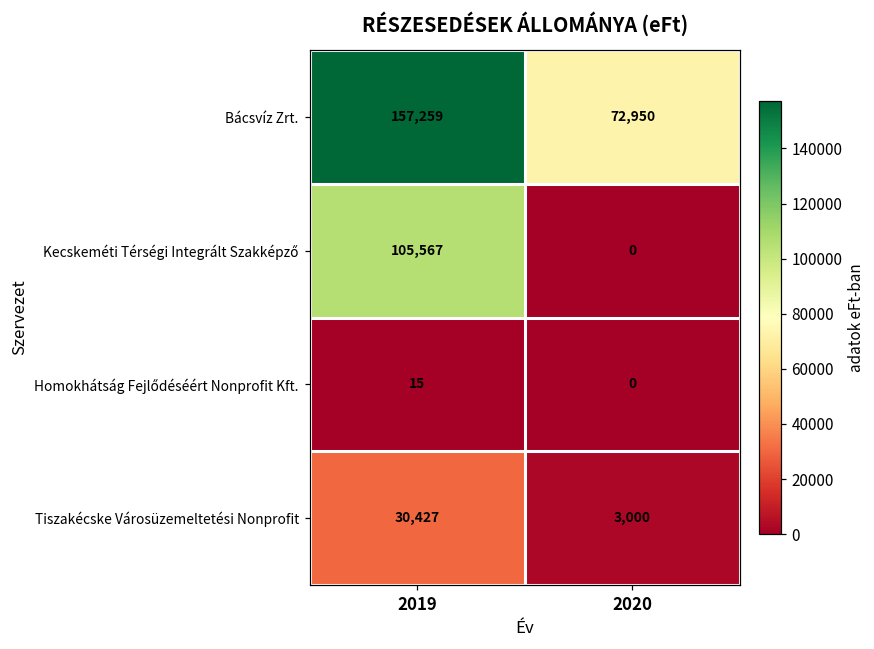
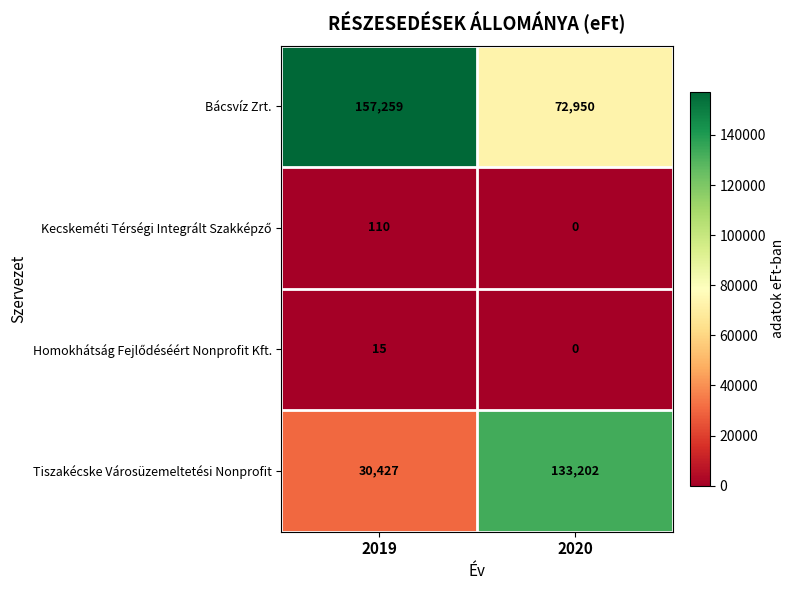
  {
    "Bácsvíz Zrt.": {
      "2019": "157,259",
      "2020": "72,950"
    },
    "Kecskeméti Térségi Integrált Szakképző": {
-     "2019": "105,567",
+     "2019": "110",
      "2020": "0"
    },
    "Homokhátság Fejlődéséért Nonprofit Kft.": {
      "2019": "15",
      "2020": "0"
    },
    "Tiszakécske Városüzemeltetési Nonprofit": {
      "2019": "30,427",
-     "2020": "3,000"
+     "2020": "133,202"
    }
  }
